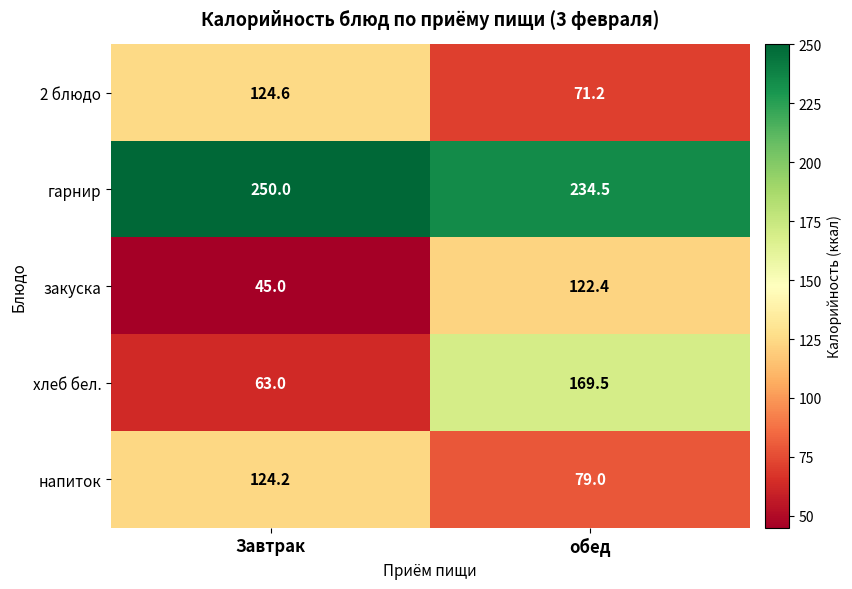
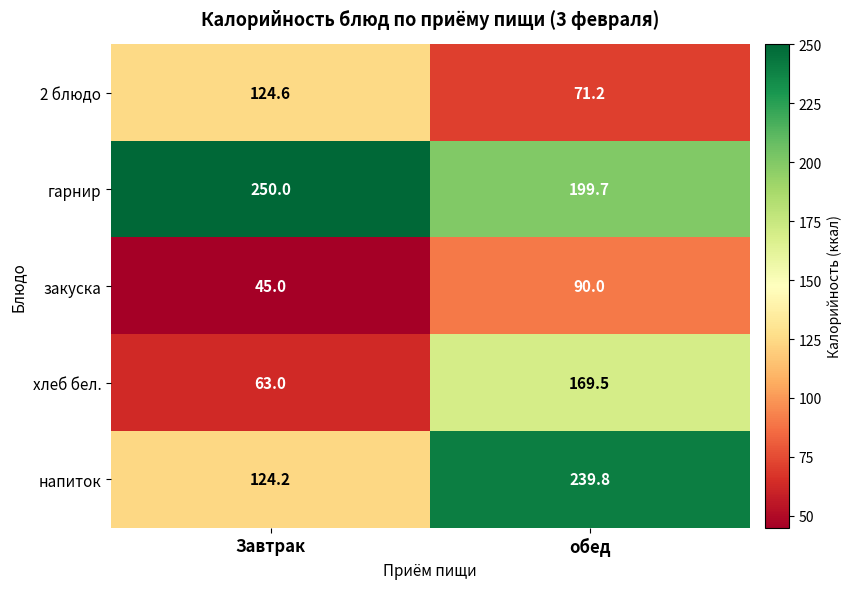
  {
    "2 блюдо": {
      "Завтрак": 124.6,
      "обед": 71.2
    },
    "гарнир": {
      "Завтрак": 250.0,
-     "обед": 234.5
+     "обед": 199.7
    },
    "закуска": {
      "Завтрак": 45.0,
-     "обед": 122.4
+     "обед": 90.0
    },
    "хлеб бел.": {
      "Завтрак": 63.0,
      "обед": 169.5
    },
    "напиток": {
      "Завтрак": 124.2,
-     "обед": 79.0
+     "обед": 239.8
    }
  }
